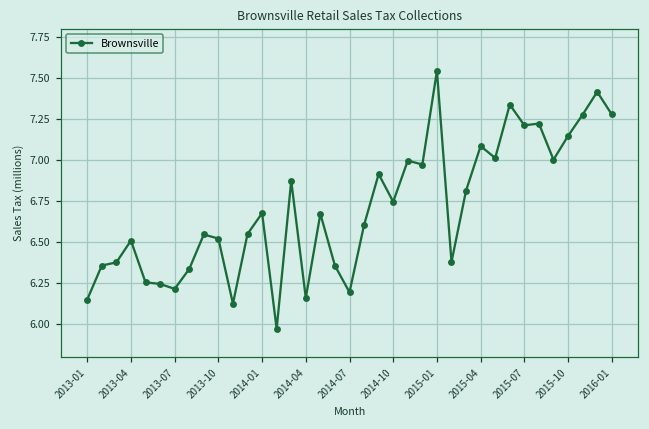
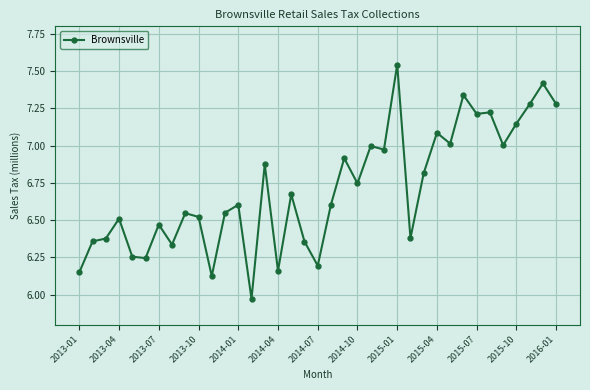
  {
    "2013-01": 6.15,
    "2013-04": 6.51,
-   "2013-07": 6.22,
+   "2013-07": 6.47,
    "2013-10": 6.52,
-   "2014-01": 6.68,
+   "2014-01": 6.60,
    "2014-04": 6.16,
    "2014-07": 6.19,
    "2014-10": 6.75,
    "2015-01": 7.54,
    "2015-04": 7.09,
    "2015-07": 7.21,
    "2015-10": 7.15,
    "2016-01": 7.28
  }
